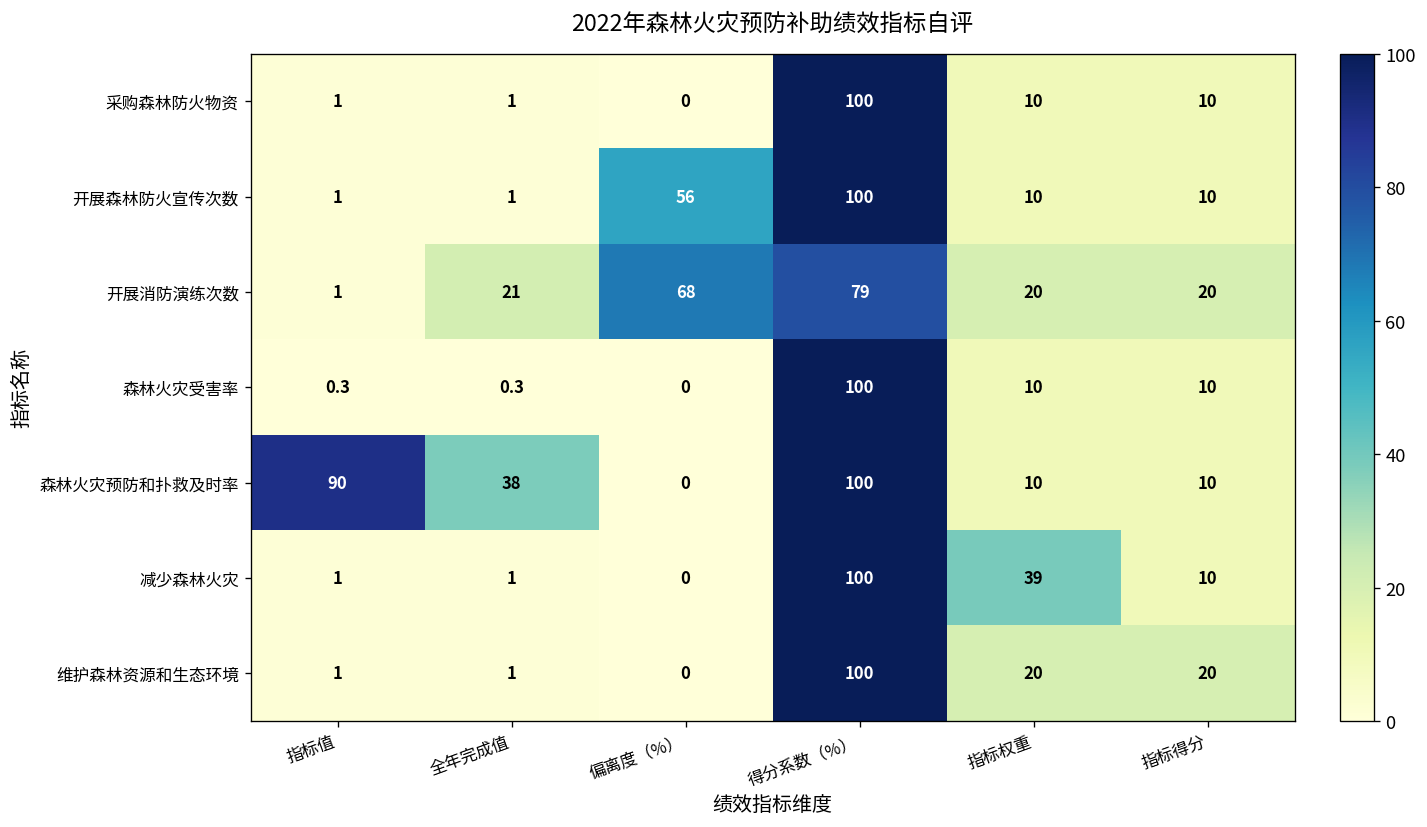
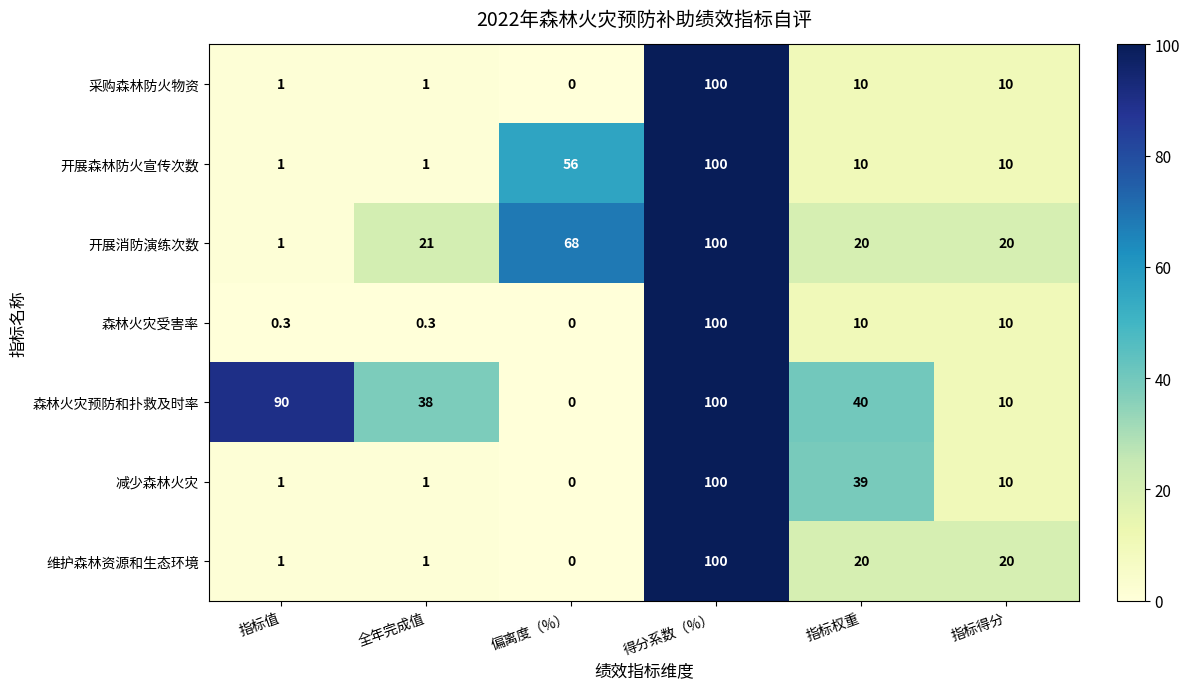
  {
    "采购森林防火物资": {
      "指标值": 1,
      "全年完成值": 1,
      "偏离度（%）": 0,
      "得分系数（%）": 100,
      "指标权重": 10,
      "指标得分": 10
    },
    "开展森林防火宣传次数": {
      "指标值": 1,
      "全年完成值": 1,
      "偏离度（%）": 56,
      "得分系数（%）": 100,
      "指标权重": 10,
      "指标得分": 10
    },
    "开展消防演练次数": {
      "指标值": 1,
      "全年完成值": 21,
      "偏离度（%）": 68,
-     "得分系数（%）": 79,
+     "得分系数（%）": 100,
      "指标权重": 20,
      "指标得分": 20
    },
    "森林火灾受害率": {
      "指标值": 0.3,
      "全年完成值": 0.3,
      "偏离度（%）": 0,
      "得分系数（%）": 100,
      "指标权重": 10,
      "指标得分": 10
    },
    "森林火灾预防和扑救及时率": {
      "指标值": 90,
      "全年完成值": 38,
      "偏离度（%）": 0,
      "得分系数（%）": 100,
-     "指标权重": 10,
+     "指标权重": 40,
      "指标得分": 10
    },
    "减少森林火灾": {
      "指标值": 1,
      "全年完成值": 1,
      "偏离度（%）": 0,
      "得分系数（%）": 100,
      "指标权重": 39,
      "指标得分": 10
    },
    "维护森林资源和生态环境": {
      "指标值": 1,
      "全年完成值": 1,
      "偏离度（%）": 0,
      "得分系数（%）": 100,
      "指标权重": 20,
      "指标得分": 20
    }
  }
